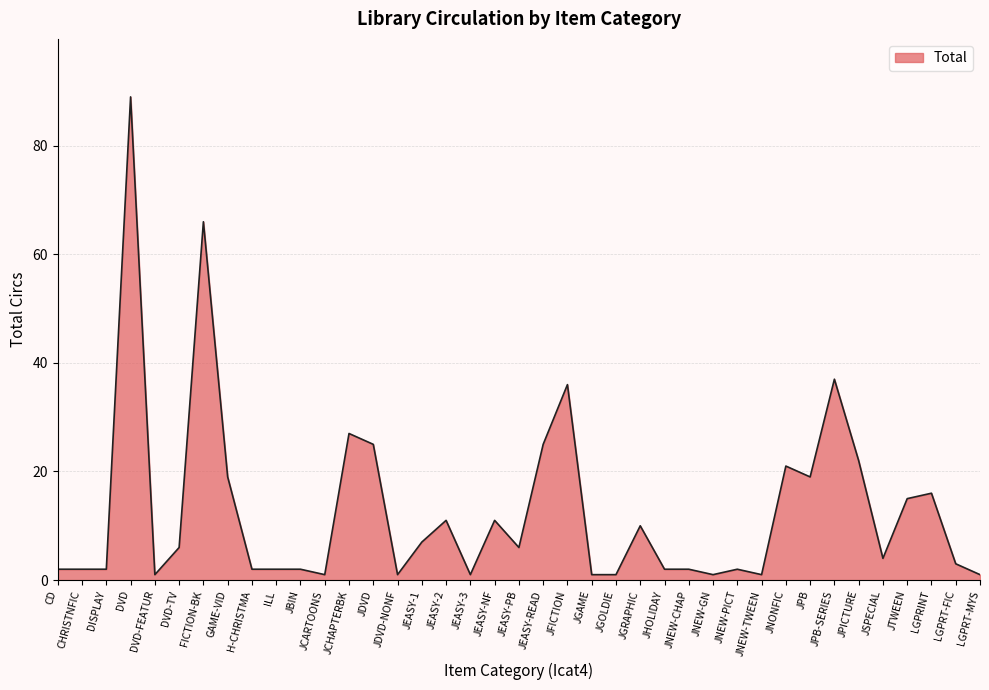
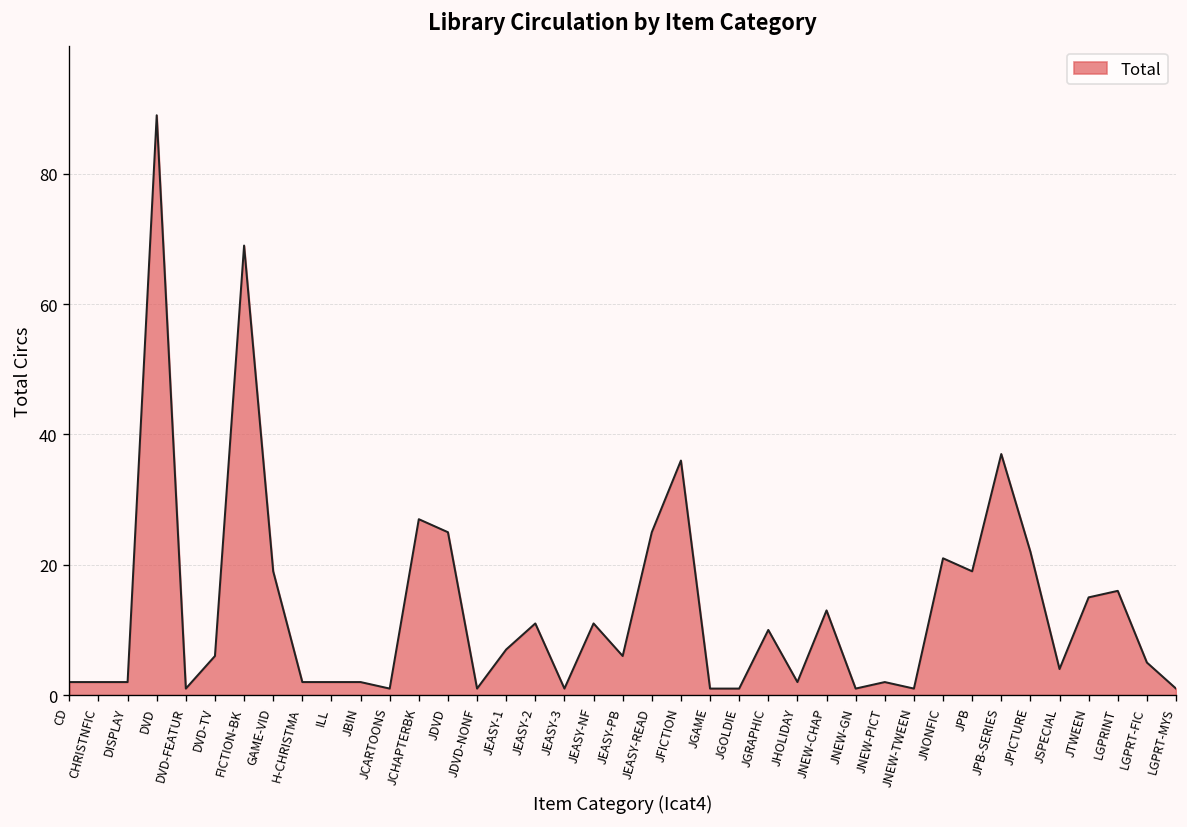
  {
    "CD": 2,
    "CHRISTNFIC": 2,
    "DISPLAY": 2,
    "DVD": 89,
    "DVD-FEATUR": 1,
    "DVD-TV": 6,
-   "FICTION-BK": 66,
+   "FICTION-BK": 69,
    "GAME-VID": 19,
    "H-CHRISTMA": 2,
    "ILL": 2,
    "JBIN": 2,
    "JCARTOONS": 1,
    "JCHAPTERBK": 27,
    "JDVD": 25,
    "JDVD-NONF": 1,
    "JEASY-1": 7,
    "JEASY-2": 11,
    "JEASY-3": 1,
    "JEASY-NF": 11,
    "JEASY-PB": 6,
    "JEASY-READ": 25,
    "JFICTION": 36,
    "JGAME": 1,
    "JGOLDIE": 1,
    "JGRAPHIC": 10,
    "JHOLIDAY": 2,
-   "JNEW-CHAP": 2,
+   "JNEW-CHAP": 13,
    "JNEW-GN": 1,
    "JNEW-PICT": 2,
    "JNEW-TWEEN": 1,
    "JNONFIC": 21,
    "JPB": 19,
    "JPB-SERIES": 37,
    "JPICTURE": 22,
    "JSPECIAL": 4,
    "JTWEEN": 15,
    "LGPRINT": 16,
-   "LGPRT-FIC": 3,
+   "LGPRT-FIC": 5,
    "LGPRT-MYS": 1
  }
